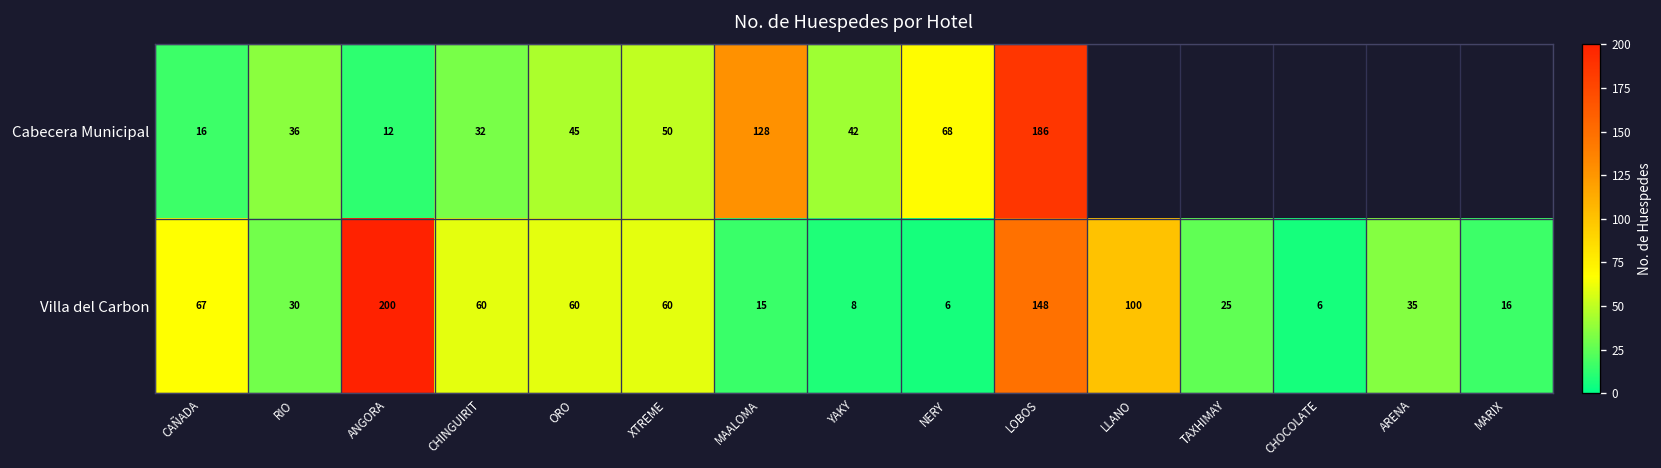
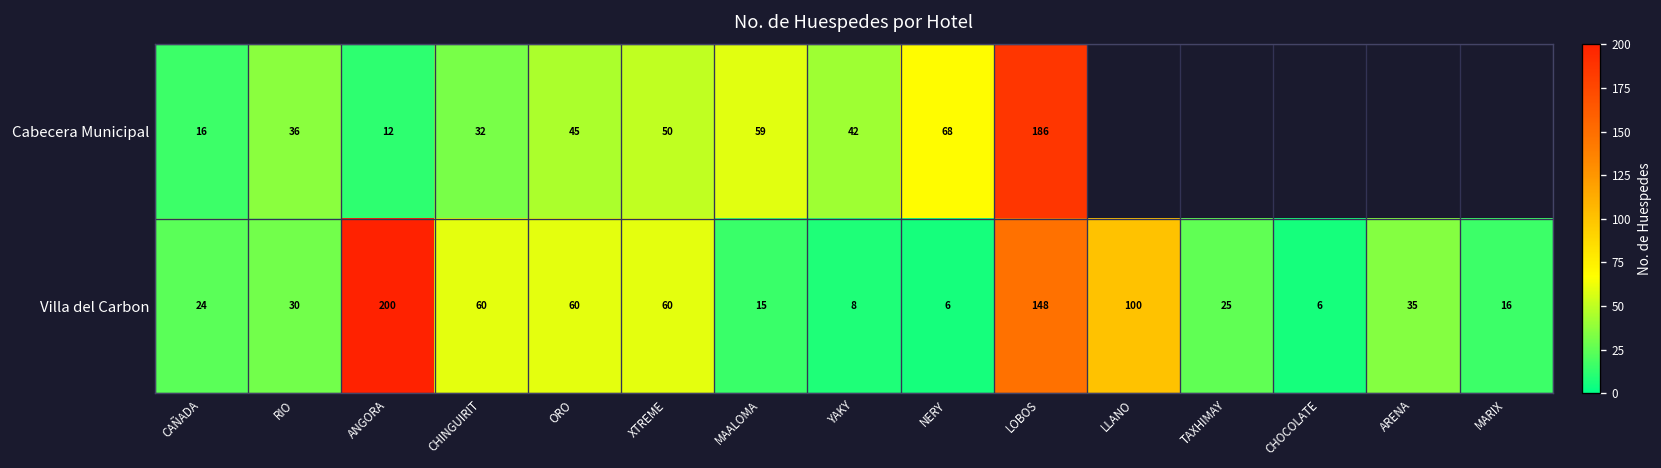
  {
    "Cabecera Municipal": {
      "CAÑADA": 16,
      "RIO": 36,
      "ANGORA": 12,
      "CHINGUIRIT": 32,
      "ORO": 45,
      "XTREME": 50,
-     "MAALOMA": 128,
+     "MAALOMA": 59,
      "YAKY": 42,
      "NERY": 68,
      "LOBOS": 186
    },
    "Villa del Carbon": {
-     "CAÑADA": 67,
+     "CAÑADA": 24,
      "RIO": 30,
      "ANGORA": 200,
      "CHINGUIRIT": 60,
      "ORO": 60,
      "XTREME": 60,
      "MAALOMA": 15,
      "YAKY": 8,
      "NERY": 6,
      "LOBOS": 148,
      "LLANO": 100,
      "TAXHIMAY": 25,
      "CHOCOLATE": 6,
      "ARENA": 35,
      "MARIX": 16
    }
  }
